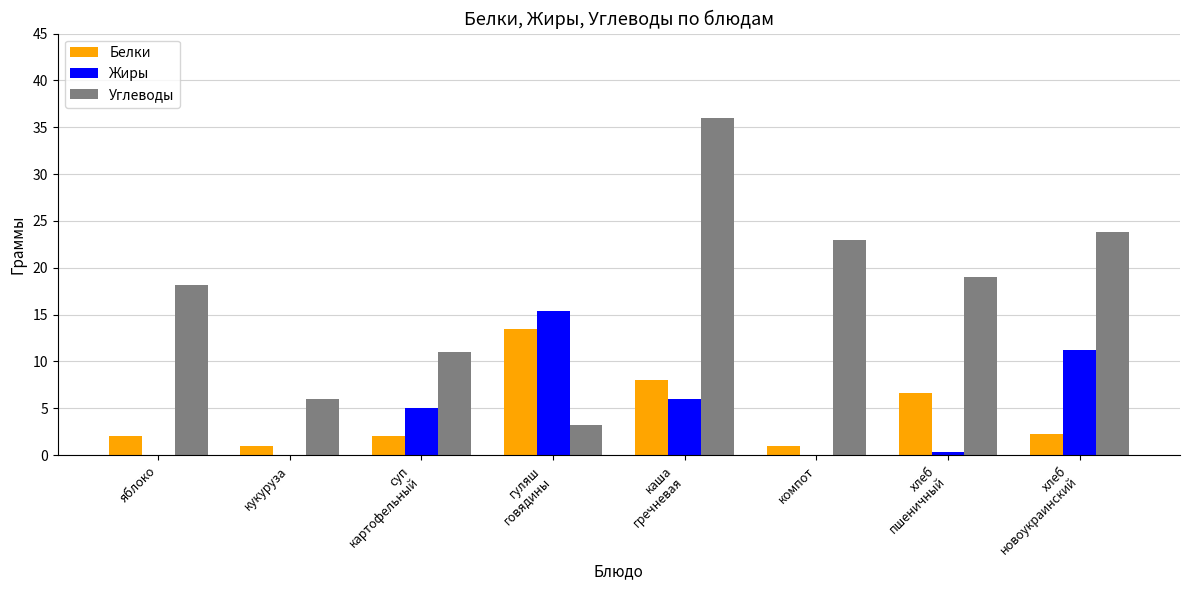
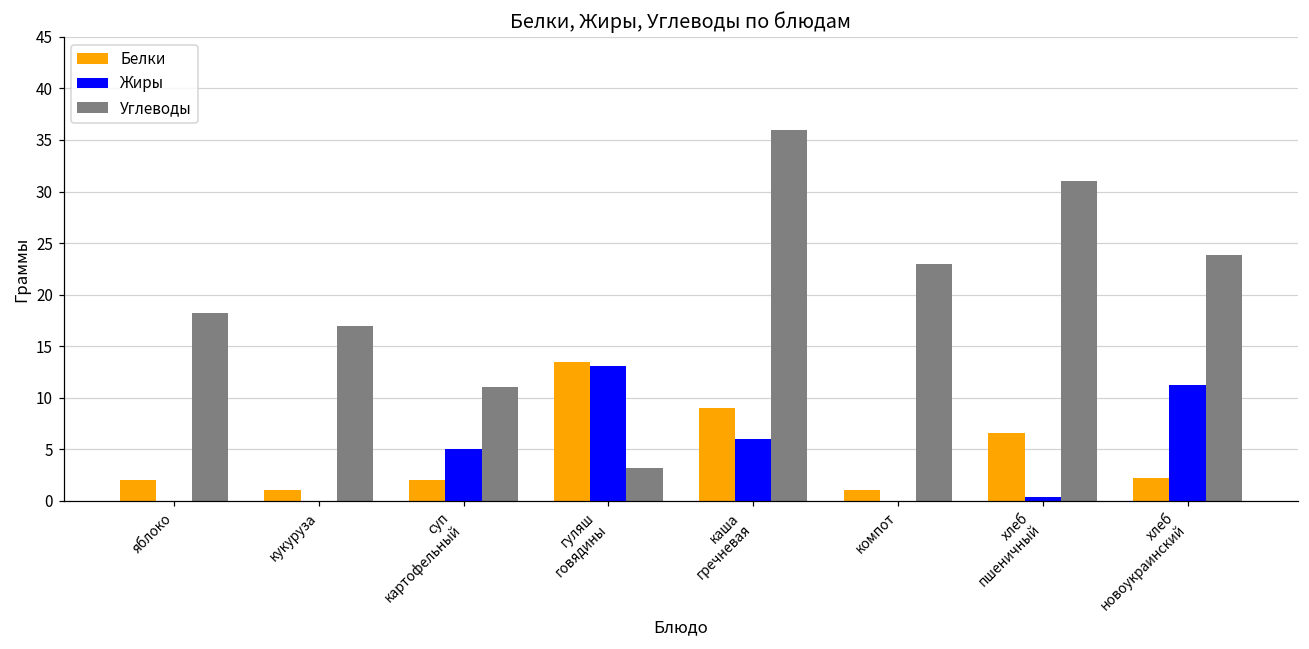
  {
    "Белки": {
      "яблоко": 2,
      "кукуруза": 1,
      "суп картофельный": 2,
      "гуляш говядины": 14,
-     "каша гречневая": 8,
+     "каша гречневая": 9,
      "компот": 1,
      "хлеб пшеничный": 7,
      "хлеб новоукраинский": 2
    },
    "Жиры": {
      "яблоко": 0,
      "кукуруза": 0,
      "суп картофельный": 5,
-     "гуляш говядины": 15,
+     "гуляш говядины": 13,
      "каша гречневая": 6,
      "компот": 0,
      "хлеб пшеничный": 0,
      "хлеб новоукраинский": 11
    },
    "Углеводы": {
      "яблоко": 18,
-     "кукуруза": 6,
+     "кукуруза": 17,
      "суп картофельный": 11,
      "гуляш говядины": 3,
      "каша гречневая": 36,
      "компот": 23,
-     "хлеб пшеничный": 19,
+     "хлеб пшеничный": 31,
      "хлеб новоукраинский": 24
    }
  }
